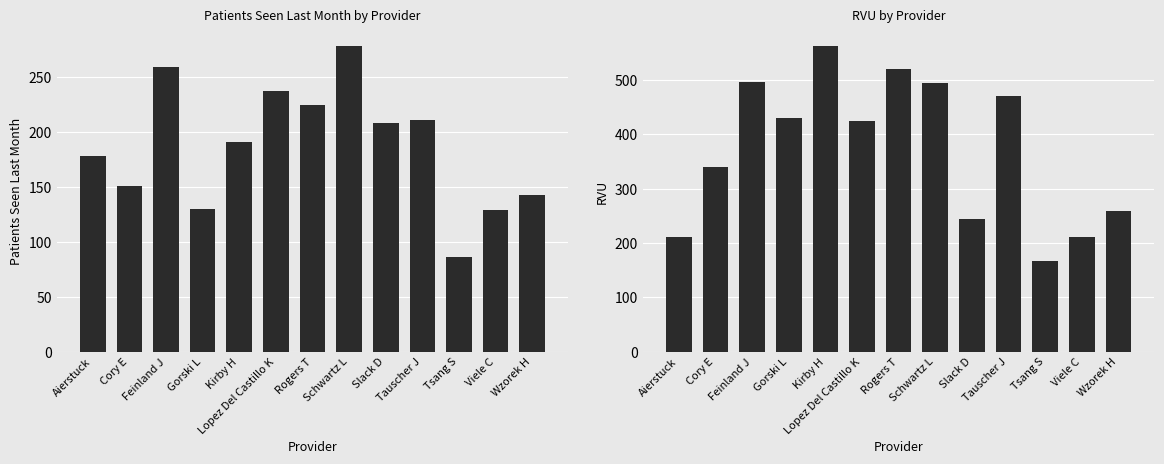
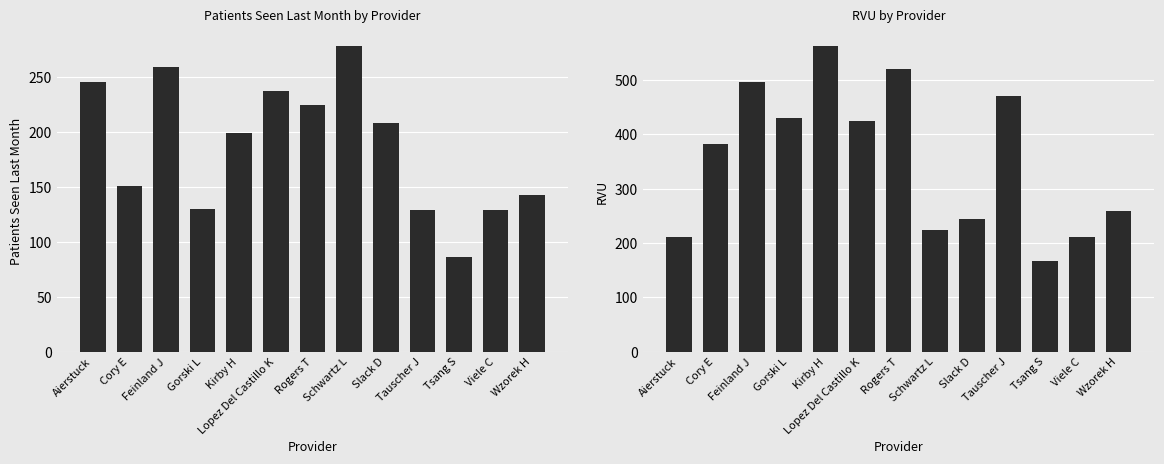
  {
    "Patients Seen Last Month by Provider": {
-     "Aierstuck": 178,
+     "Aierstuck": 245,
      "Cory E": 151,
      "Feinland J": 259,
      "Gorski L": 130,
-     "Kirby H": 191,
+     "Kirby H": 199,
      "Lopez Del Castillo K": 237,
      "Rogers T": 224,
      "Schwartz L": 278,
      "Slack D": 208,
-     "Tauscher J": 211,
+     "Tauscher J": 129,
      "Tsang S": 86,
      "Viele C": 129,
      "Wzorek H": 142
    },
    "RVU by Provider": {
      "Aierstuck": 210,
-     "Cory E": 340,
+     "Cory E": 380,
      "Feinland J": 500,
      "Gorski L": 430,
      "Kirby H": 560,
      "Lopez Del Castillo K": 420,
      "Rogers T": 520,
-     "Schwartz L": 490,
+     "Schwartz L": 220,
      "Slack D": 240,
      "Tauscher J": 470,
      "Tsang S": 170,
      "Viele C": 210,
      "Wzorek H": 260
    }
  }
